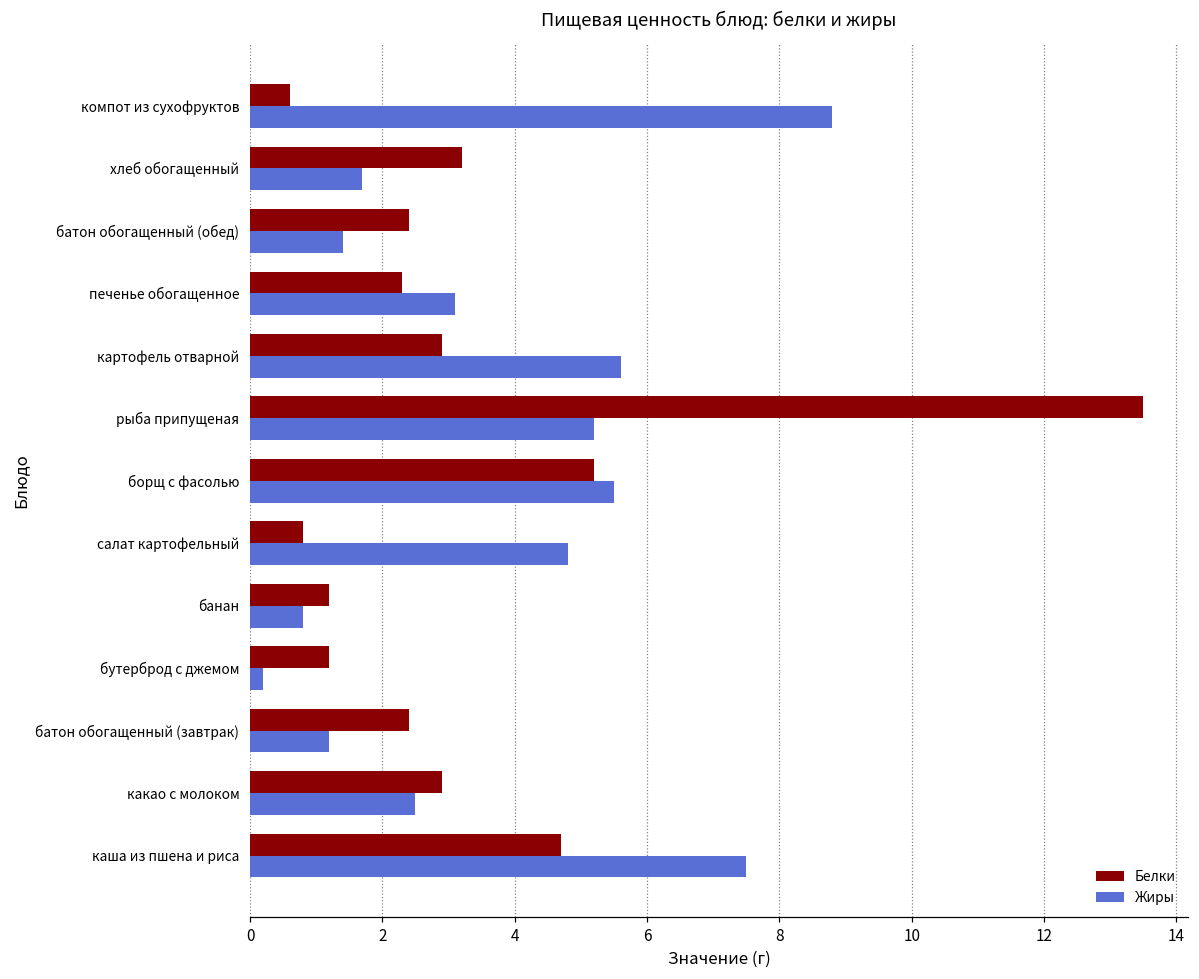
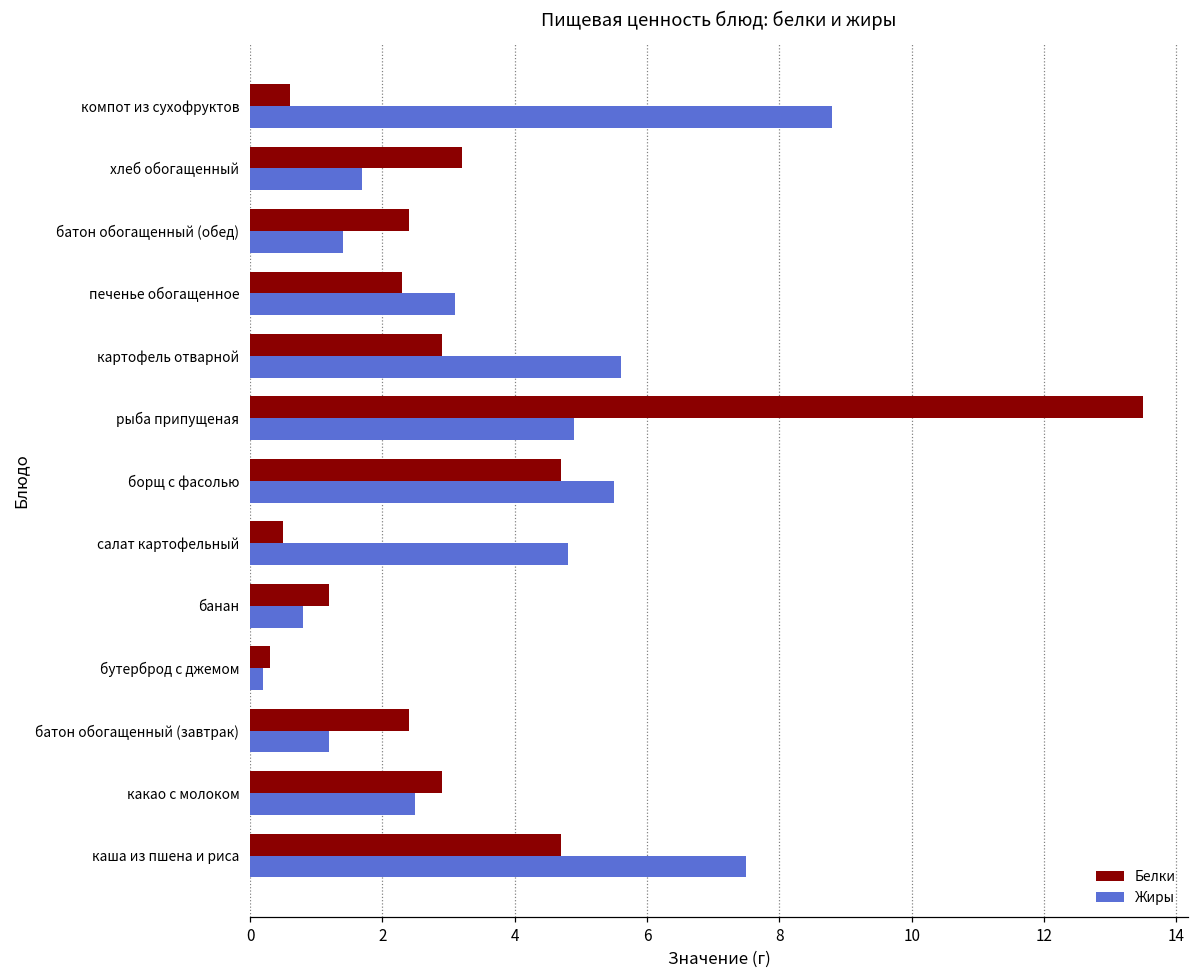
  {
    "Белки": {
      "компот из сухофруктов": 0.6,
      "хлеб обогащенный": 3.2,
      "батон обогащенный (обед)": 2.4,
      "печенье обогащенное": 2.3,
      "картофель отварной": 2.9,
      "рыба припущеная": 13.5,
-     "борщ с фасолью": 5.2,
-     "салат картофельный": 0.8,
+     "борщ с фасолью": 4.7,
+     "салат картофельный": 0.5,
      "банан": 1.2,
-     "бутерброд с джемом": 1.2,
+     "бутерброд с джемом": 0.3,
      "батон обогащенный (завтрак)": 2.4,
      "какао с молоком": 2.9,
      "каша из пшена и риса": 4.7
    },
    "Жиры": {
      "компот из сухофруктов": 8.8,
      "хлеб обогащенный": 1.7,
      "батон обогащенный (обед)": 1.4,
      "печенье обогащенное": 3.1,
      "картофель отварной": 5.6,
-     "рыба припущеная": 5.2,
+     "рыба припущеная": 4.9,
      "борщ с фасолью": 5.5,
      "салат картофельный": 4.8,
      "банан": 0.8,
      "бутерброд с джемом": 0.2,
      "батон обогащенный (завтрак)": 1.2,
      "какао с молоком": 2.5,
      "каша из пшена и риса": 7.5
    }
  }
